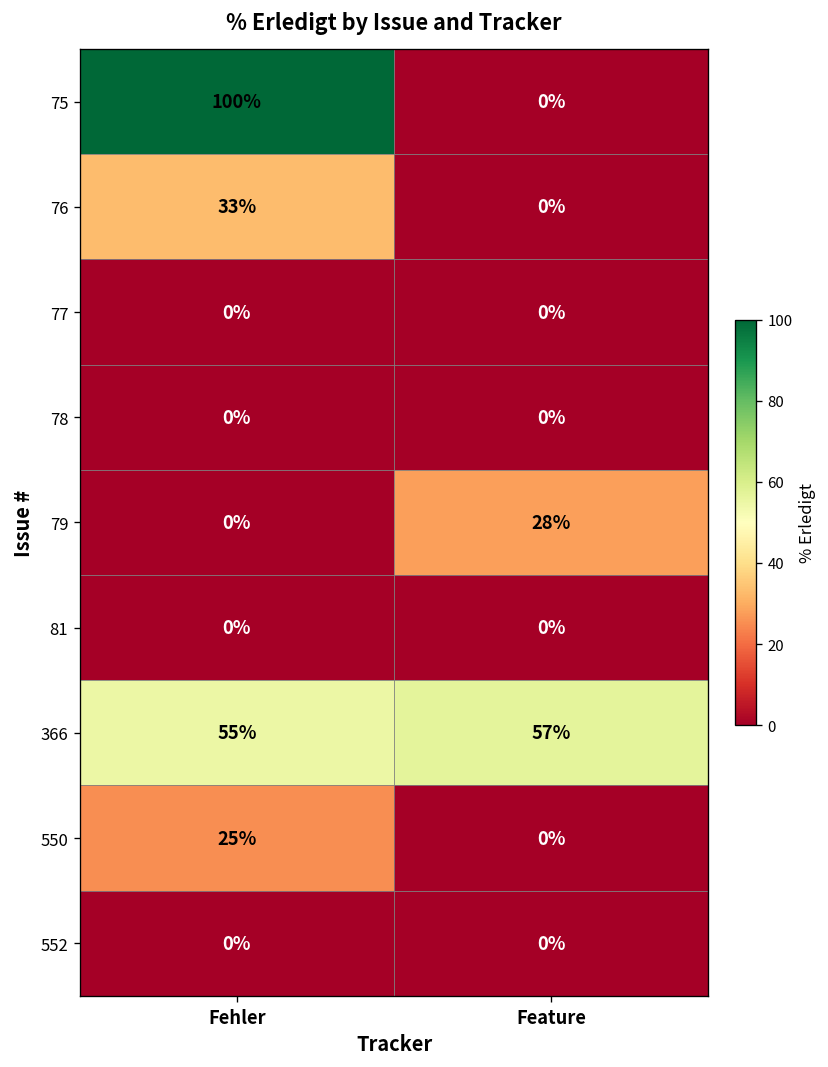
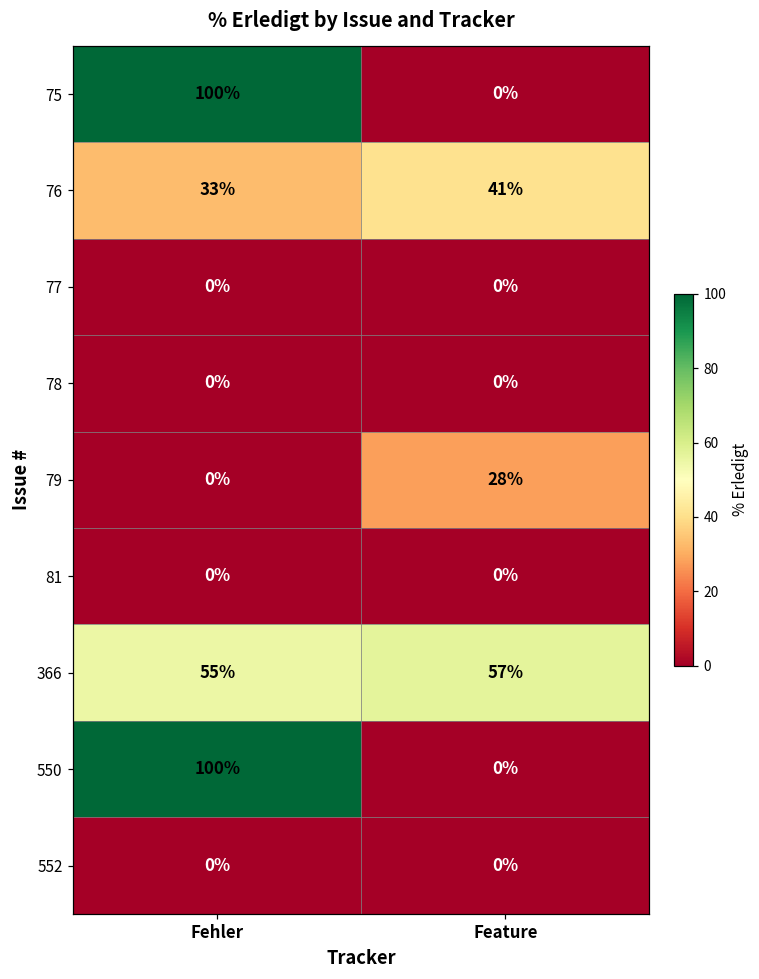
  {
    "75": {
      "Fehler": "100%",
      "Feature": "0%"
    },
    "76": {
      "Fehler": "33%",
-     "Feature": "0%"
+     "Feature": "41%"
    },
    "77": {
      "Fehler": "0%",
      "Feature": "0%"
    },
    "78": {
      "Fehler": "0%",
      "Feature": "0%"
    },
    "79": {
      "Fehler": "0%",
      "Feature": "28%"
    },
    "81": {
      "Fehler": "0%",
      "Feature": "0%"
    },
    "366": {
      "Fehler": "55%",
      "Feature": "57%"
    },
    "550": {
-     "Fehler": "25%",
+     "Fehler": "100%",
      "Feature": "0%"
    },
    "552": {
      "Fehler": "0%",
      "Feature": "0%"
    }
  }
